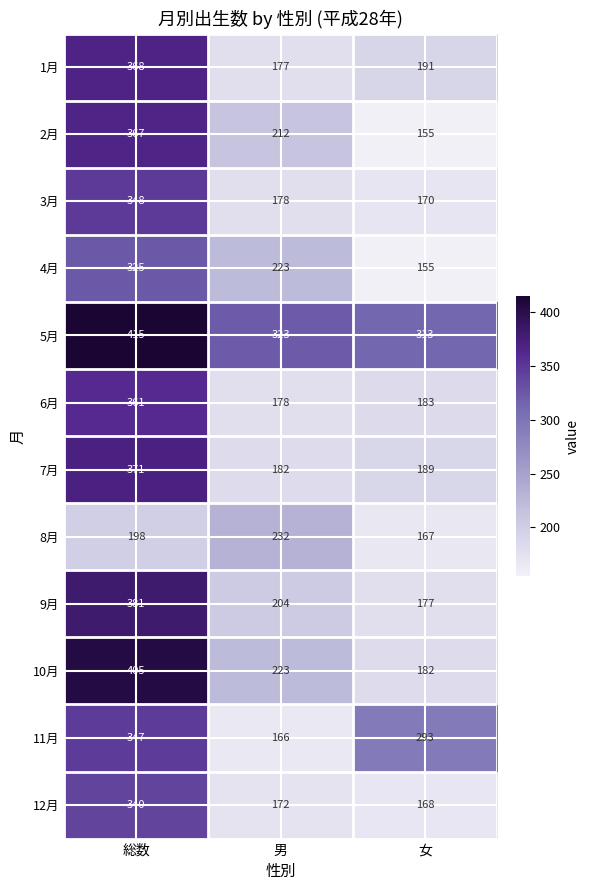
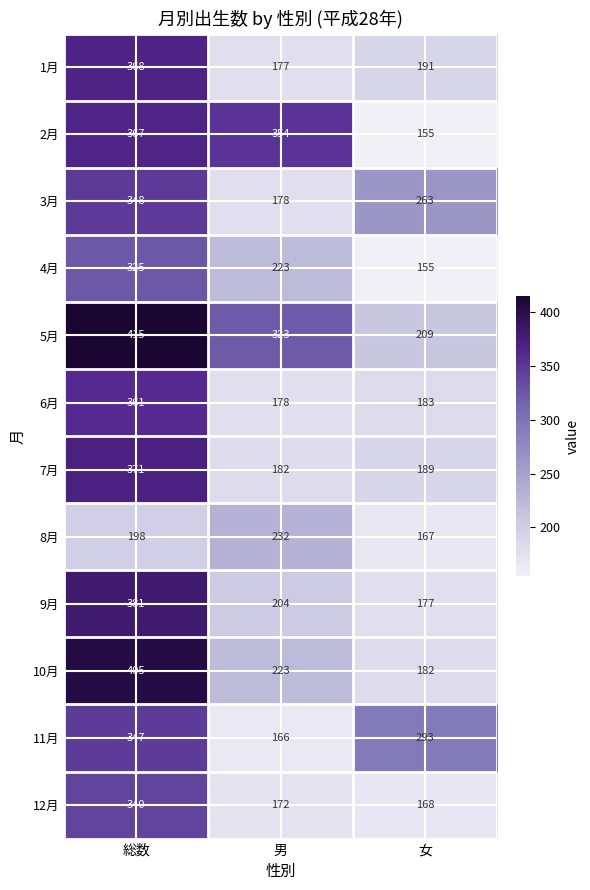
  {
    "1月": {
      "総数": 368,
      "男": 177,
      "女": 191
    },
    "2月": {
      "総数": 367,
-     "男": 212,
+     "男": 354,
      "女": 155
    },
    "3月": {
      "総数": 348,
      "男": 178,
-     "女": 170
+     "女": 263
    },
    "4月": {
      "総数": 325,
      "男": 223,
      "女": 155
    },
    "5月": {
      "総数": 415,
      "男": 323,
-     "女": 313
+     "女": 209
    },
    "6月": {
      "総数": 361,
      "男": 178,
      "女": 183
    },
    "7月": {
      "総数": 371,
      "男": 182,
      "女": 189
    },
    "8月": {
      "総数": 198,
      "男": 232,
      "女": 167
    },
    "9月": {
      "総数": 381,
      "男": 204,
      "女": 177
    },
    "10月": {
      "総数": 405,
      "男": 223,
      "女": 182
    },
    "11月": {
      "総数": 347,
      "男": 166,
      "女": 293
    },
    "12月": {
      "総数": 340,
      "男": 172,
      "女": 168
    }
  }
